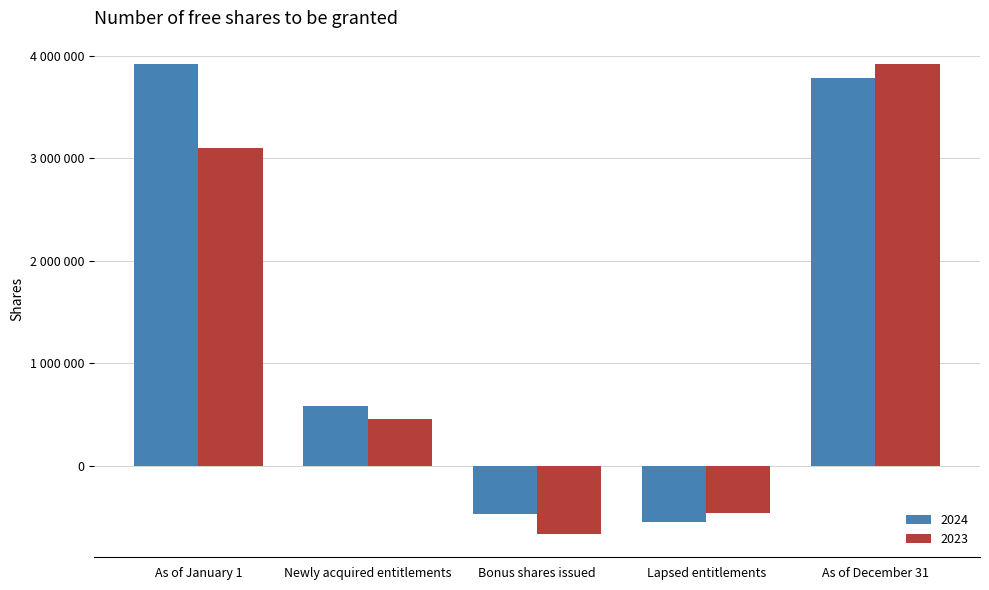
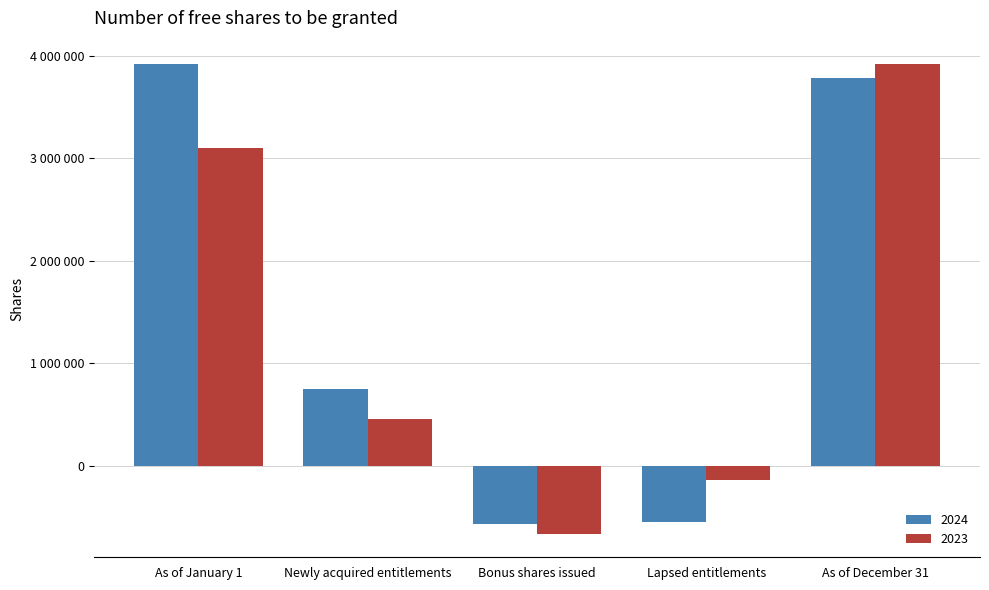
  {
    "2024": {
      "As of January 1": 3920000,
-     "Newly acquired entitlements": 590000,
-     "Bonus shares issued": -470000,
+     "Newly acquired entitlements": 740000,
+     "Bonus shares issued": -570000,
      "Lapsed entitlements": -550000,
      "As of December 31": 3790000
    },
    "2023": {
      "As of January 1": 3100000,
      "Newly acquired entitlements": 460000,
      "Bonus shares issued": -670000,
-     "Lapsed entitlements": -470000,
+     "Lapsed entitlements": -140000,
      "As of December 31": 3920000
    }
  }
